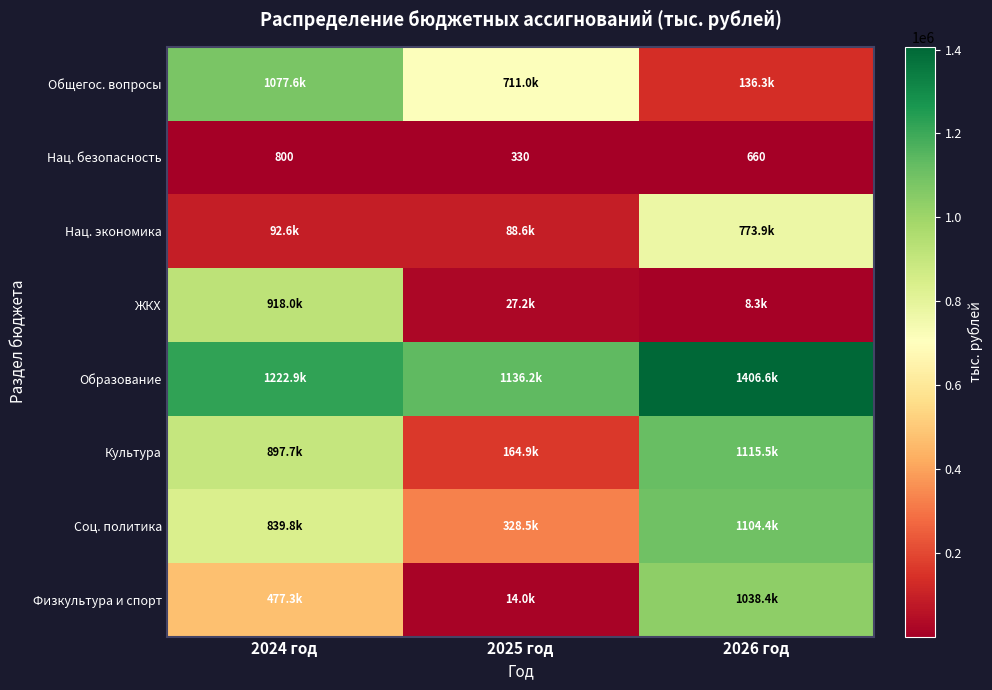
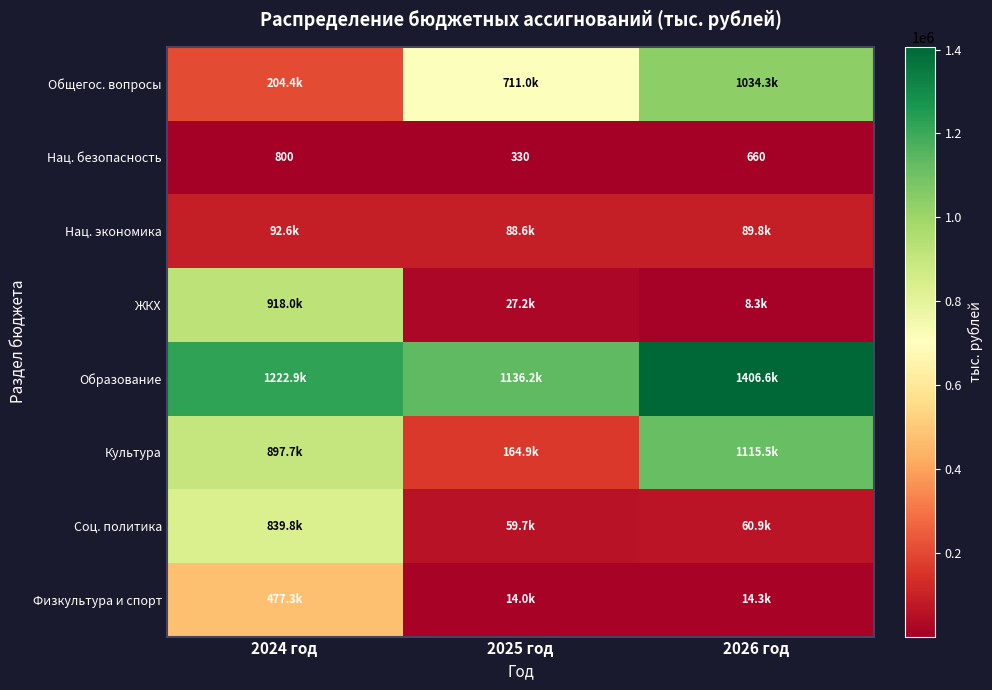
  {
    "Общегос. вопросы": {
-     "2024 год": "1077.6k",
+     "2024 год": "204.4k",
      "2025 год": "711.0k",
-     "2026 год": "136.3k"
+     "2026 год": "1034.3k"
    },
    "Нац. безопасность": {
      "2024 год": "800",
      "2025 год": "330",
      "2026 год": "660"
    },
    "Нац. экономика": {
      "2024 год": "92.6k",
      "2025 год": "88.6k",
-     "2026 год": "773.9k"
+     "2026 год": "89.8k"
    },
    "ЖКХ": {
      "2024 год": "918.0k",
      "2025 год": "27.2k",
      "2026 год": "8.3k"
    },
    "Образование": {
      "2024 год": "1222.9k",
      "2025 год": "1136.2k",
      "2026 год": "1406.6k"
    },
    "Культура": {
      "2024 год": "897.7k",
      "2025 год": "164.9k",
      "2026 год": "1115.5k"
    },
    "Соц. политика": {
      "2024 год": "839.8k",
-     "2025 год": "328.5k",
-     "2026 год": "1104.4k"
+     "2025 год": "59.7k",
+     "2026 год": "60.9k"
    },
    "Физкультура и спорт": {
      "2024 год": "477.3k",
      "2025 год": "14.0k",
-     "2026 год": "1038.4k"
+     "2026 год": "14.3k"
    }
  }
